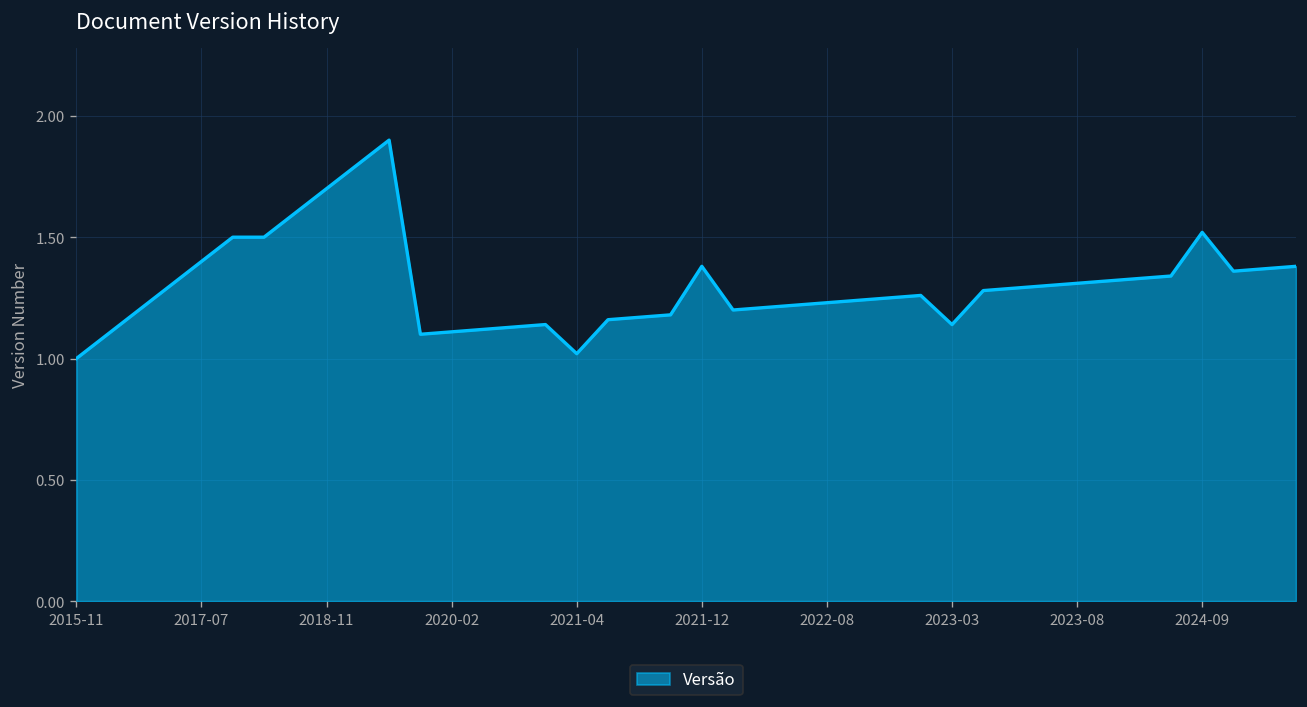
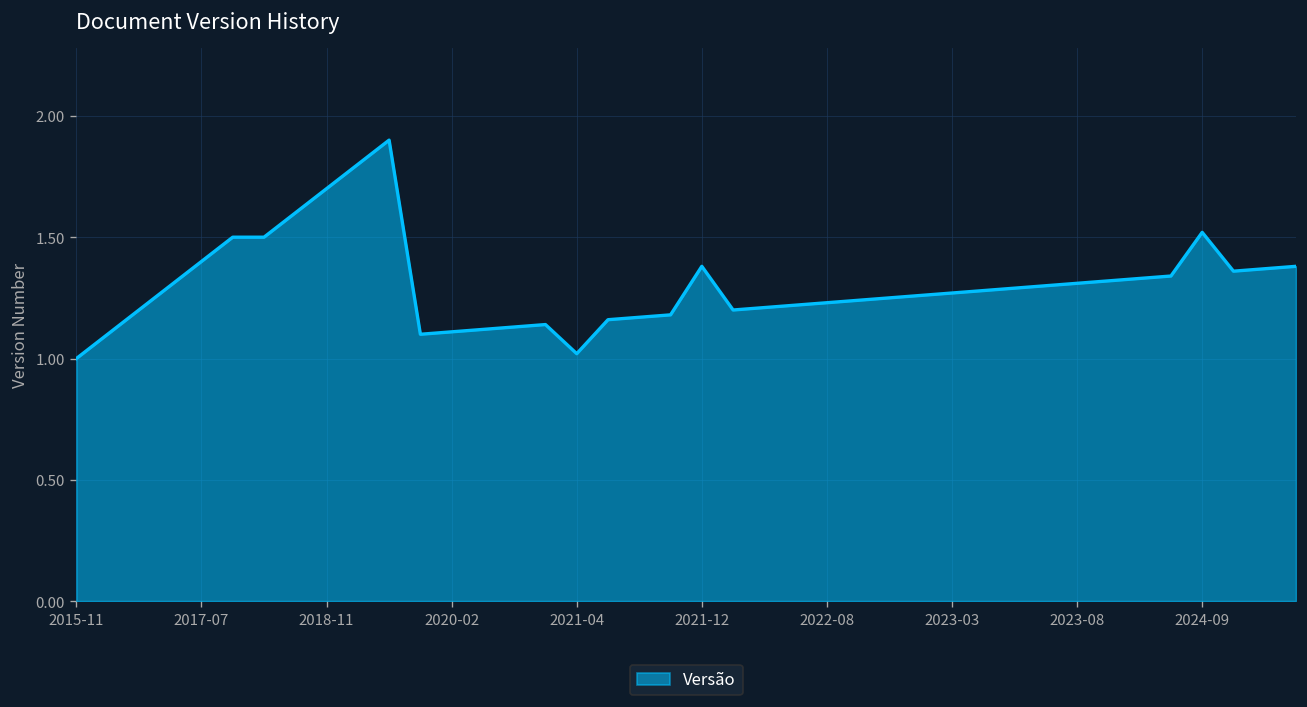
  {
    "2015-11": 1.00,
    "2017-07": 1.40,
    "2018-11": 1.70,
    "2020-02": 1.11,
    "2021-04": 1.02,
    "2021-12": 1.38,
    "2022-08": 1.23,
-   "2023-03": 1.14,
+   "2023-03": 1.27,
    "2023-08": 1.31,
    "2024-09": 1.52
  }
